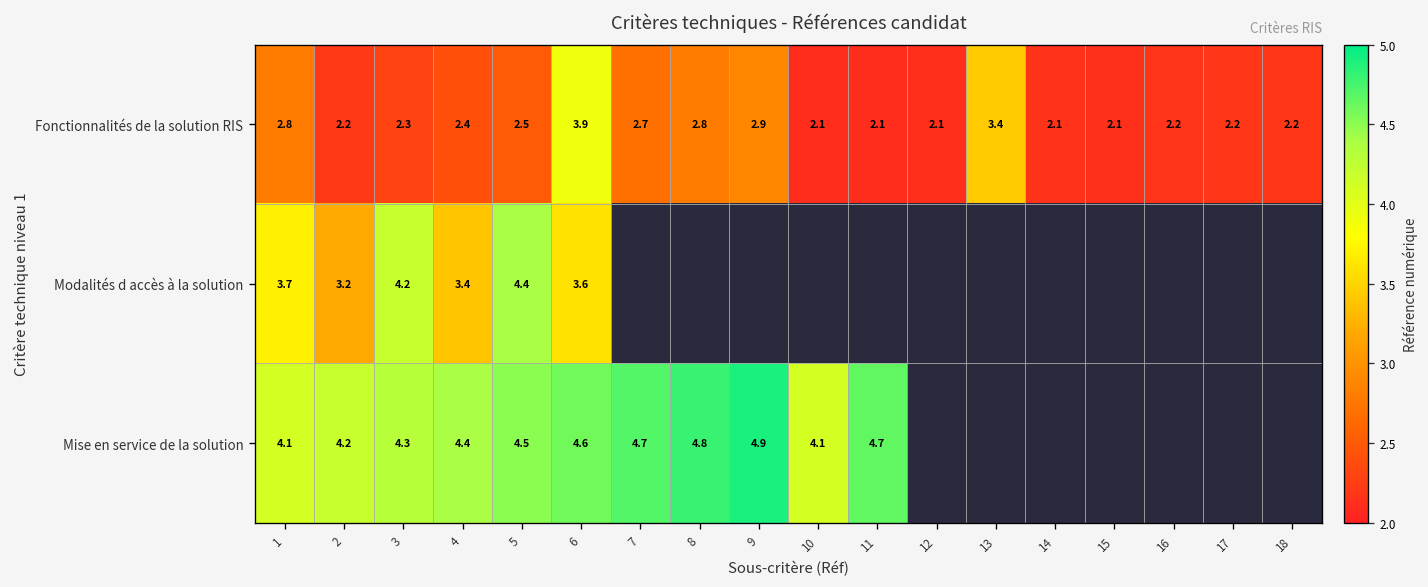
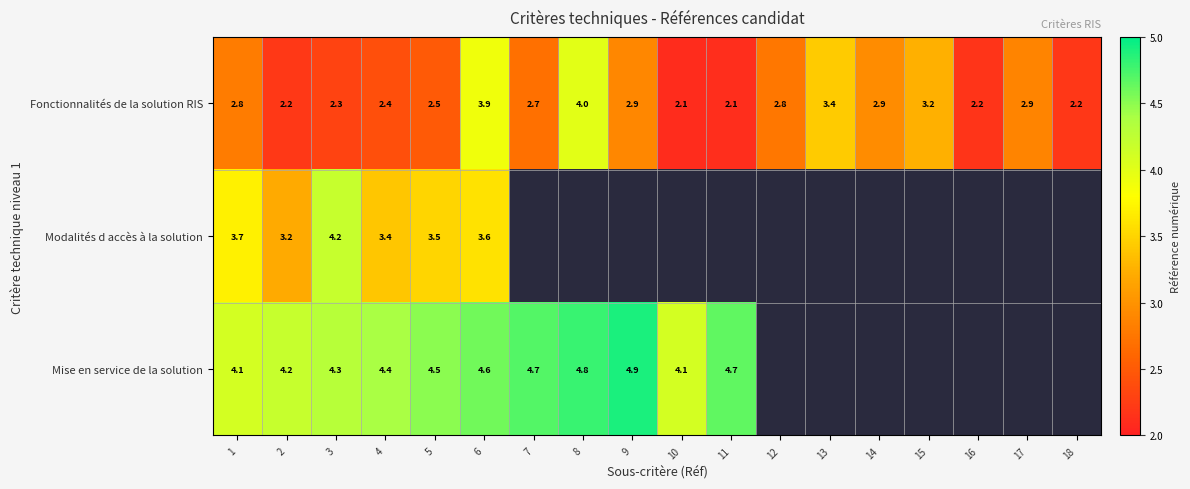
  {
    "Fonctionnalités de la solution RIS": {
      "1": 2.8,
      "2": 2.2,
      "3": 2.3,
      "4": 2.4,
      "5": 2.5,
      "6": 3.9,
      "7": 2.7,
-     "8": 2.8,
+     "8": 4.0,
      "9": 2.9,
      "10": 2.1,
      "11": 2.1,
-     "12": 2.1,
+     "12": 2.8,
      "13": 3.4,
-     "14": 2.1,
-     "15": 2.1,
+     "14": 2.9,
+     "15": 3.2,
      "16": 2.2,
-     "17": 2.2,
+     "17": 2.9,
      "18": 2.2
    },
    "Modalités d accès à la solution": {
      "1": 3.7,
      "2": 3.2,
      "3": 4.2,
      "4": 3.4,
-     "5": 4.4,
+     "5": 3.5,
      "6": 3.6
    },
    "Mise en service de la solution": {
      "1": 4.1,
      "2": 4.2,
      "3": 4.3,
      "4": 4.4,
      "5": 4.5,
      "6": 4.6,
      "7": 4.7,
      "8": 4.8,
      "9": 4.9,
      "10": 4.1,
      "11": 4.7
    }
  }
